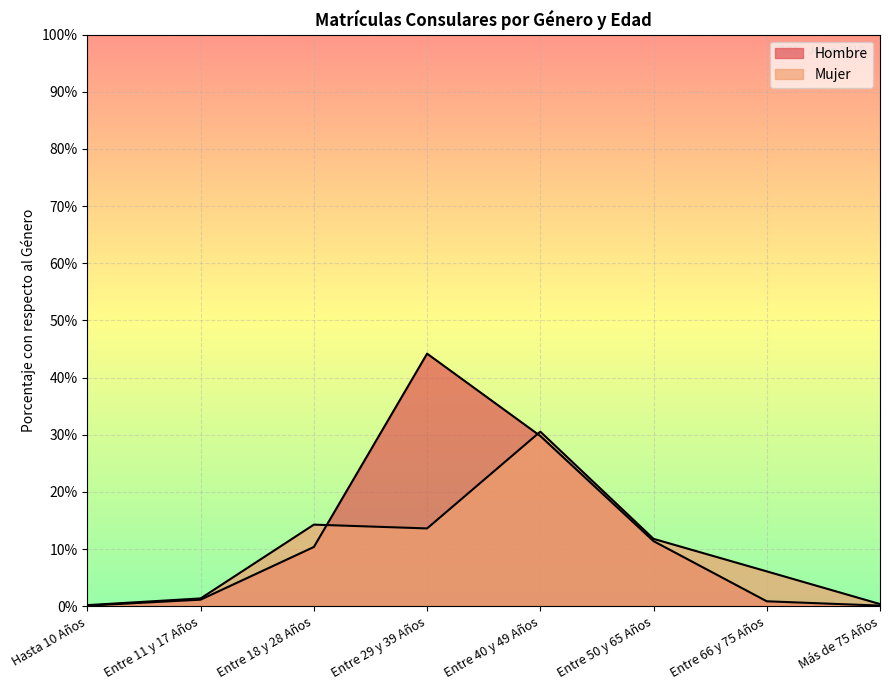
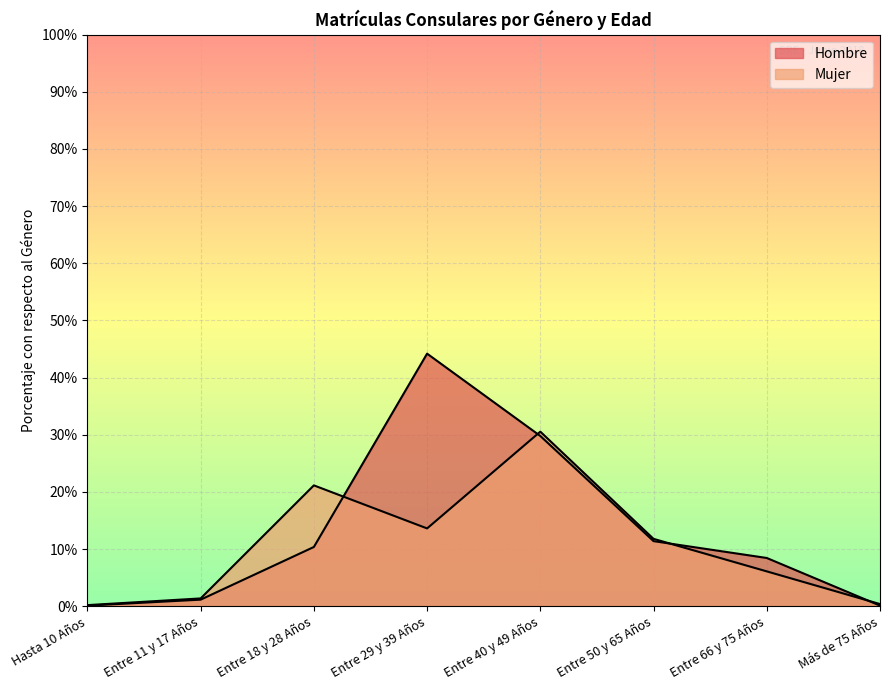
  {
    "Hombre": {
      "Entre 18 y 28 Años": "10%",
      "Entre 29 y 39 Años": "44%",
      "Entre 40 y 49 Años": "30%",
-     "Entre 66 y 75 Años": "1%"
+     "Entre 66 y 75 Años": "8%"
    },
    "Mujer": {
-     "Entre 18 y 28 Años": "14%",
+     "Entre 18 y 28 Años": "21%",
      "Entre 29 y 39 Años": "14%",
      "Entre 40 y 49 Años": "31%",
      "Entre 66 y 75 Años": "6%"
    }
  }
